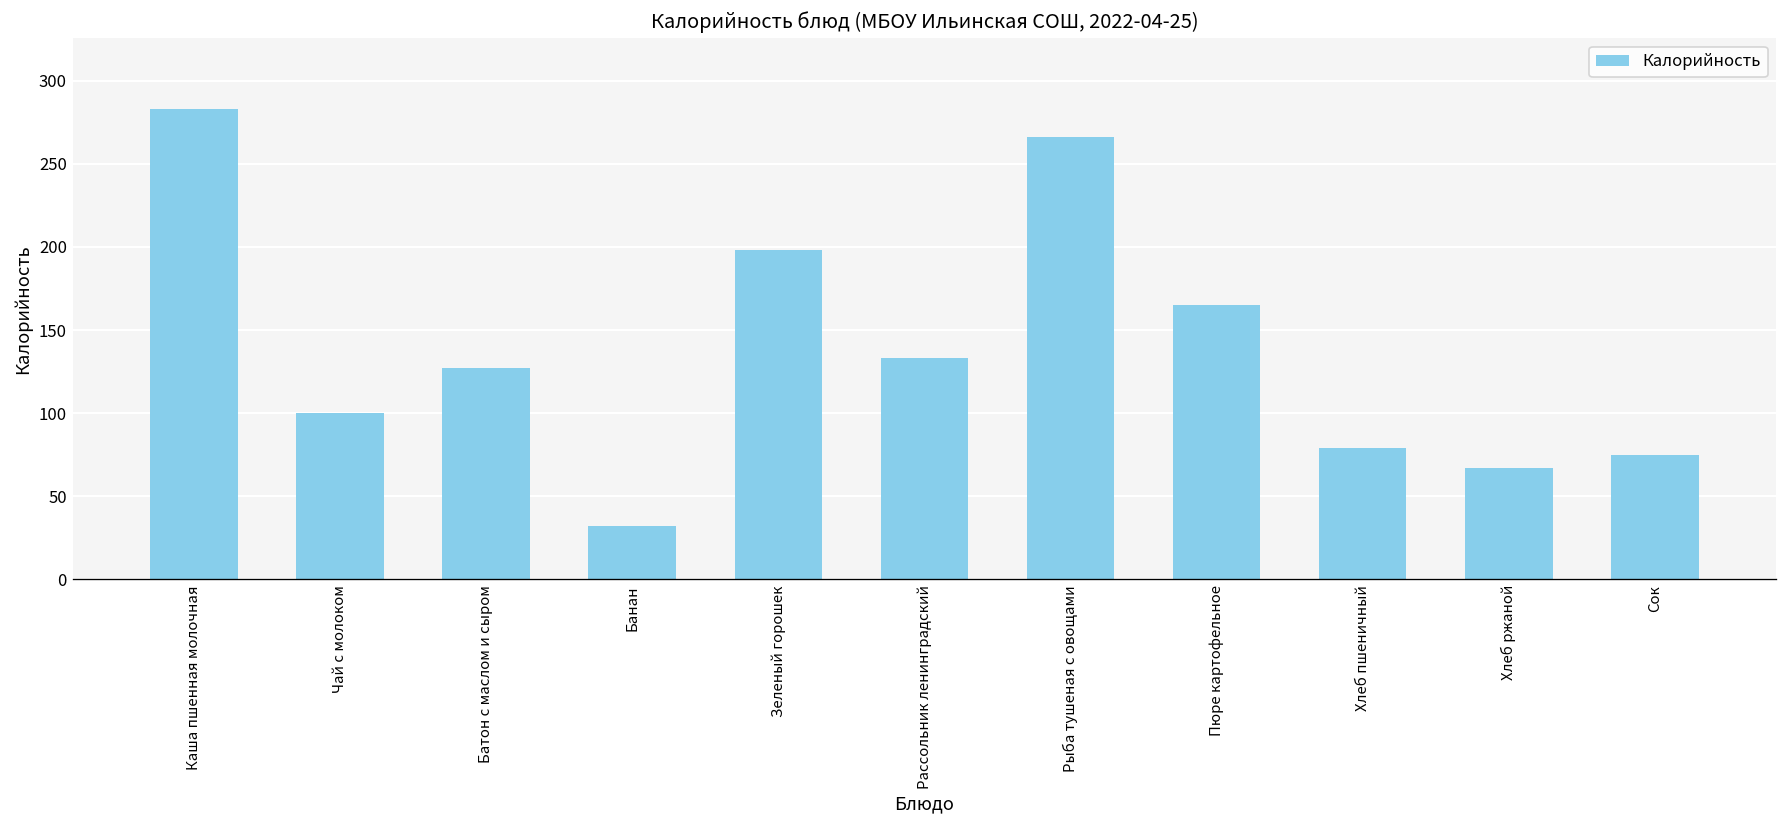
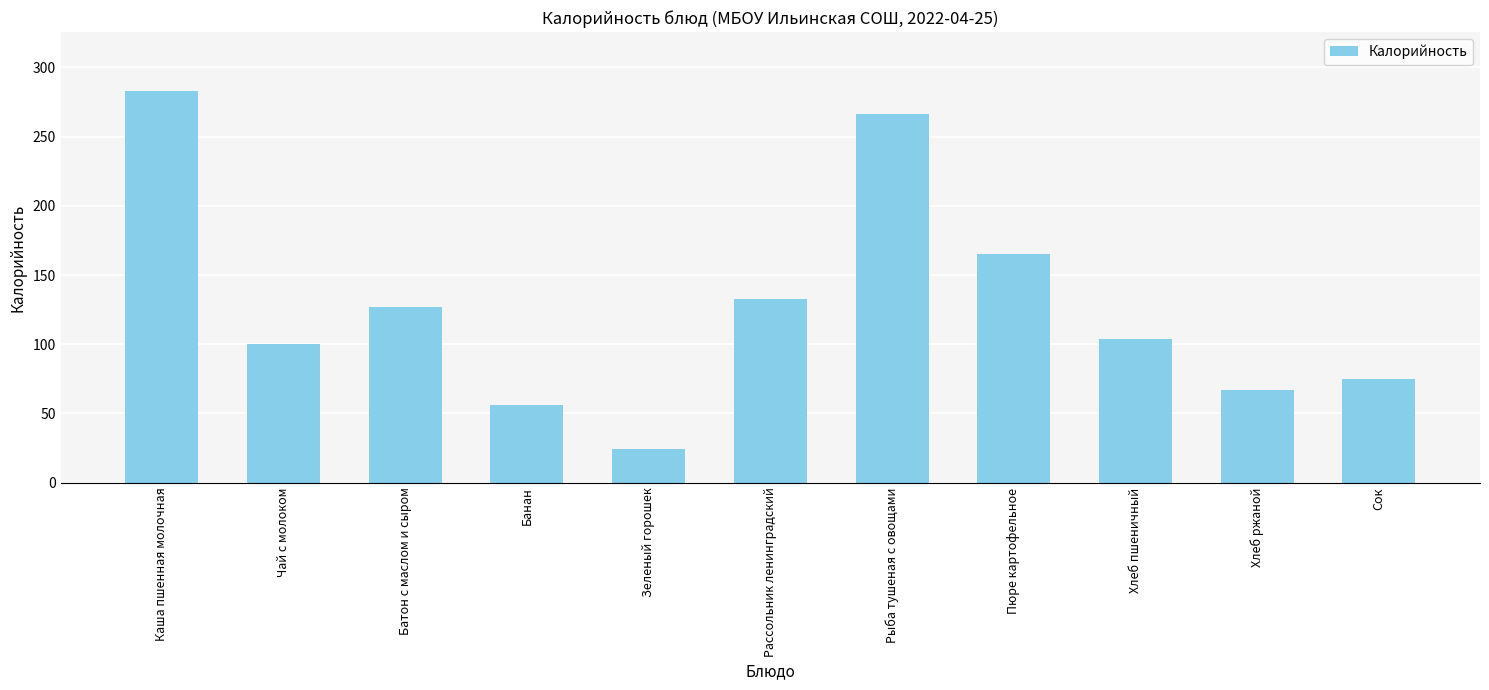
  {
    "Каша пшенная молочная": 283,
    "Чай с молоком": 100,
    "Батон с маслом и сыром": 127,
-   "Банан": 32,
-   "Зеленый горошек": 198,
+   "Банан": 56,
+   "Зеленый горошек": 24,
    "Рассольник ленинградский": 133,
    "Рыба тушеная с овощами": 266,
    "Пюре картофельное": 165,
-   "Хлеб пшеничный": 79,
+   "Хлеб пшеничный": 104,
    "Хлеб ржаной": 67,
    "Сок": 75
  }
